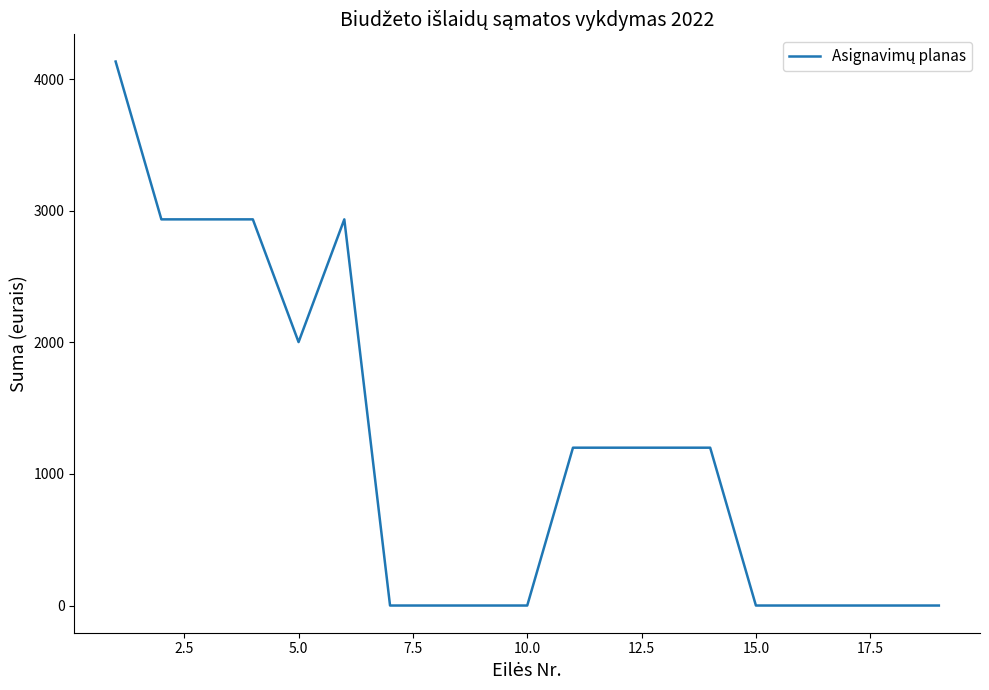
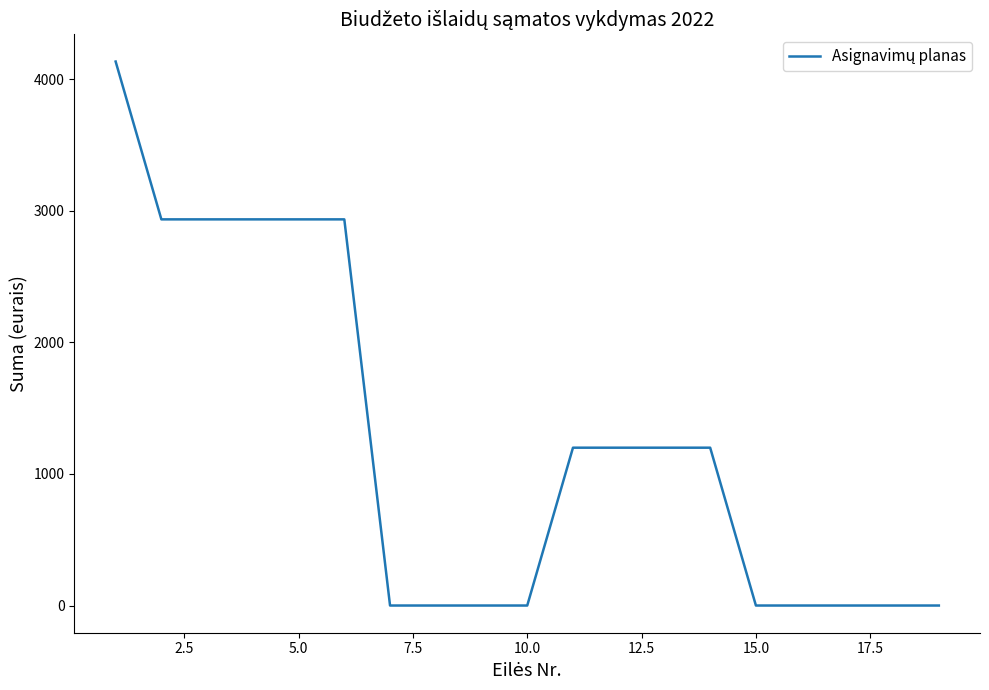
  {
-   "5.0": 2000,
+   "5.0": 2940,
    "10.0": 0,
    "15.0": 0
  }
